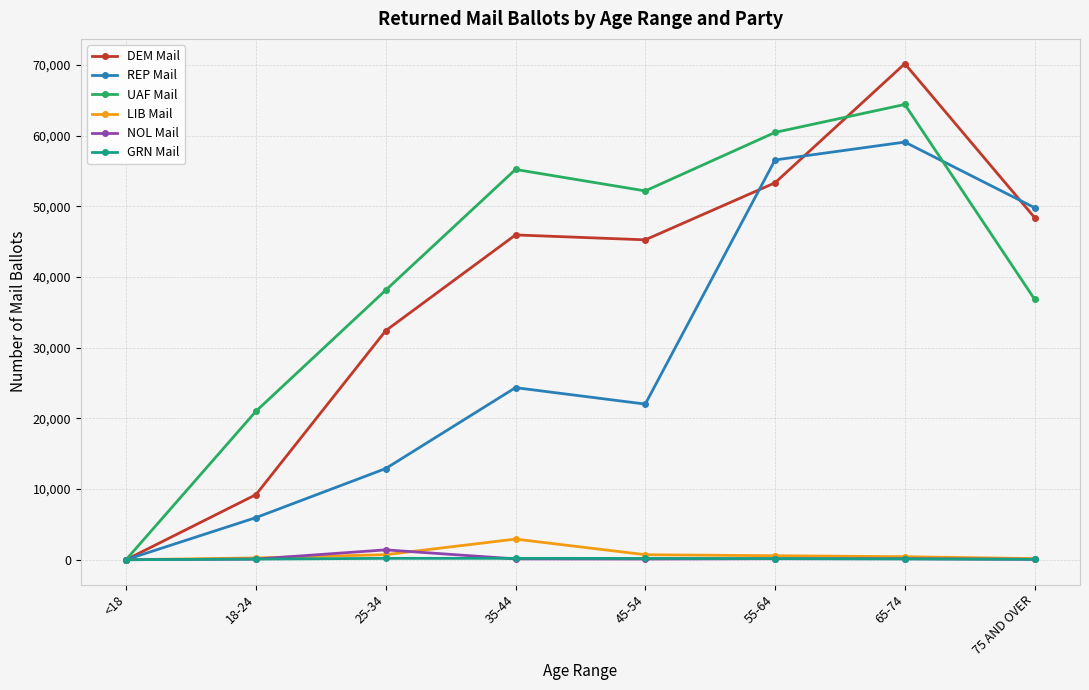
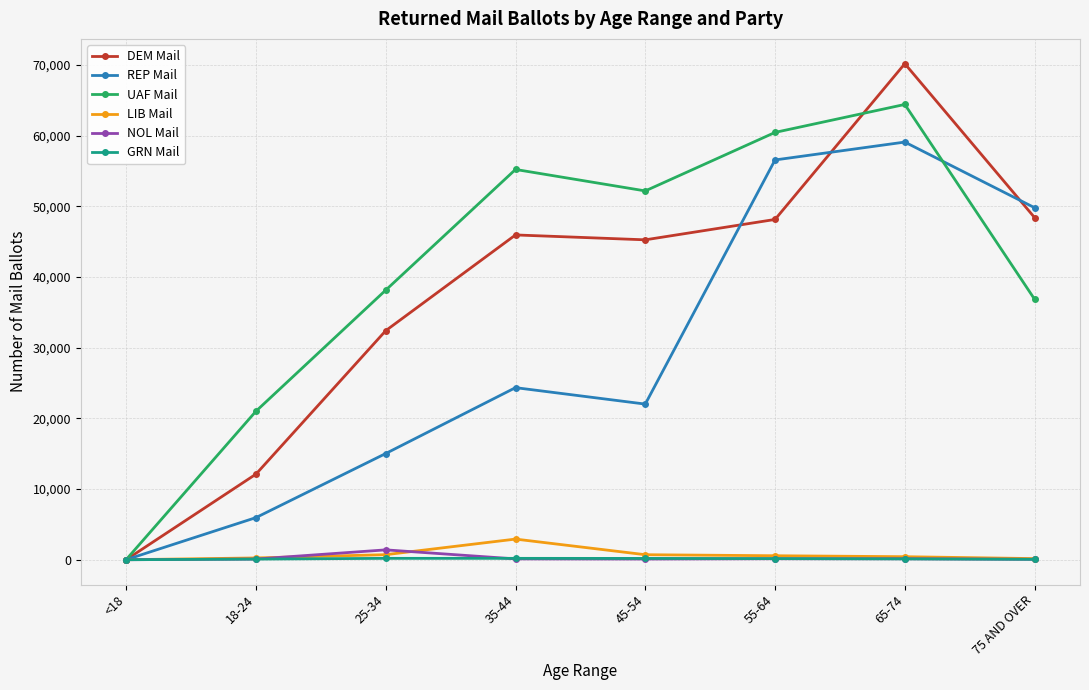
  {
    "DEM Mail": {
-     "18-24": "9,000",
+     "18-24": "12,000",
      "25-34": "32,000",
      "35-44": "46,000",
      "45-54": "45,000",
-     "55-64": "53,000",
+     "55-64": "48,000",
      "65-74": "70,000",
      "75 AND OVER": "48,000"
    },
    "REP Mail": {
      "18-24": "6,000",
-     "25-34": "13,000",
+     "25-34": "15,000",
      "35-44": "24,000",
      "45-54": "22,000",
      "55-64": "57,000",
      "65-74": "59,000",
      "75 AND OVER": "50,000"
    },
    "LIB Mail": {
      "25-34": "1,000",
      "35-44": "3,000",
      "45-54": "1,000",
      "55-64": "1,000"
    },
    "NOL Mail": {
      "25-34": "1,000"
    }
  }
